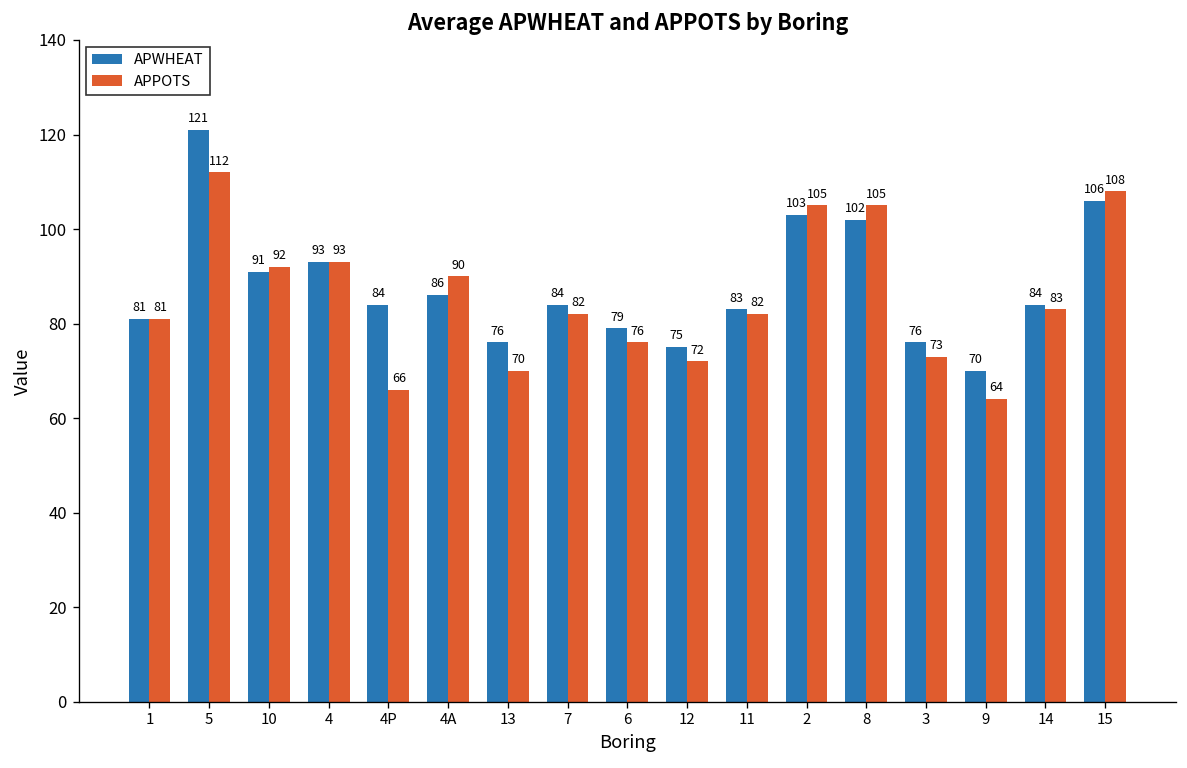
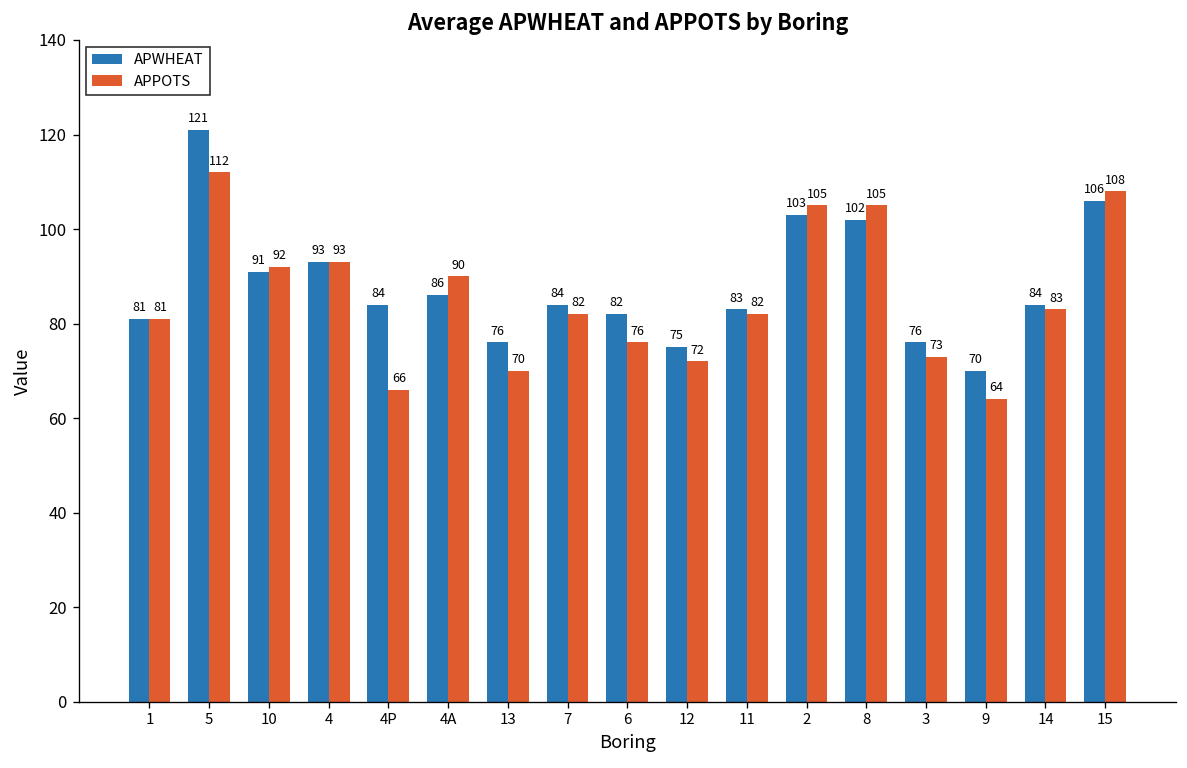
  {
    "APWHEAT": {
      "1": 81,
      "5": 121,
      "10": 91,
      "4": 93,
      "4P": 84,
      "4A": 86,
      "13": 76,
      "7": 84,
-     "6": 79,
+     "6": 82,
      "12": 75,
      "11": 83,
      "2": 103,
      "8": 102,
      "3": 76,
      "9": 70,
      "14": 84,
      "15": 106
    },
    "APPOTS": {
      "1": 81,
      "5": 112,
      "10": 92,
      "4": 93,
      "4P": 66,
      "4A": 90,
      "13": 70,
      "7": 82,
      "6": 76,
      "12": 72,
      "11": 82,
      "2": 105,
      "8": 105,
      "3": 73,
      "9": 64,
      "14": 83,
      "15": 108
    }
  }
